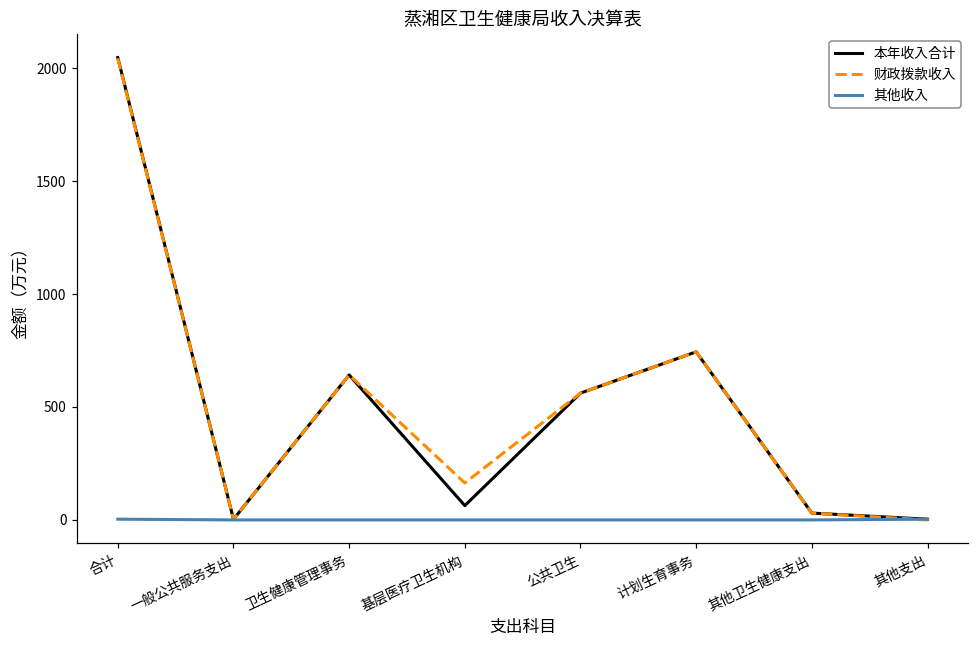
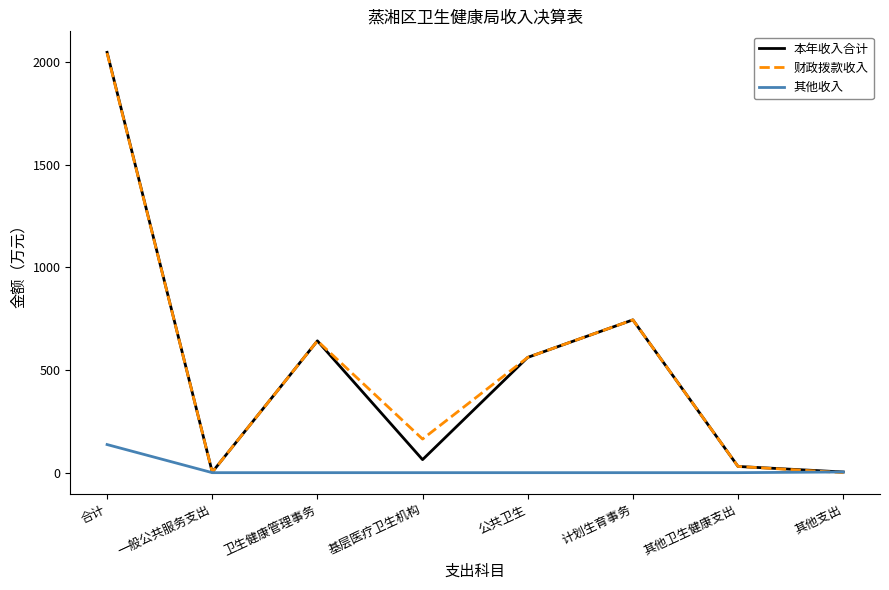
  {
    "本年收入合计": {
      "基层医疗卫生机构": 60
    },
    "财政拨款收入": {
      "基层医疗卫生机构": 160
    },
    "其他收入": {
-     "合计": 0,
+     "合计": 140,
      "卫生健康管理事务": 0,
      "基层医疗卫生机构": 0,
      "公共卫生": 0,
      "计划生育事务": 0,
      "其他卫生健康支出": 0
    }
  }
